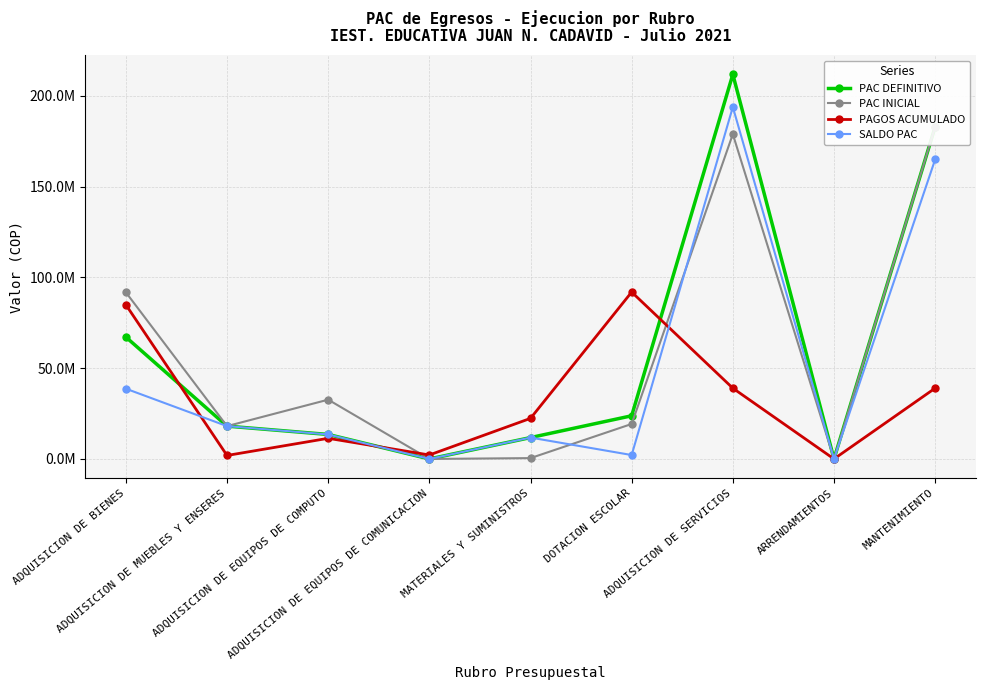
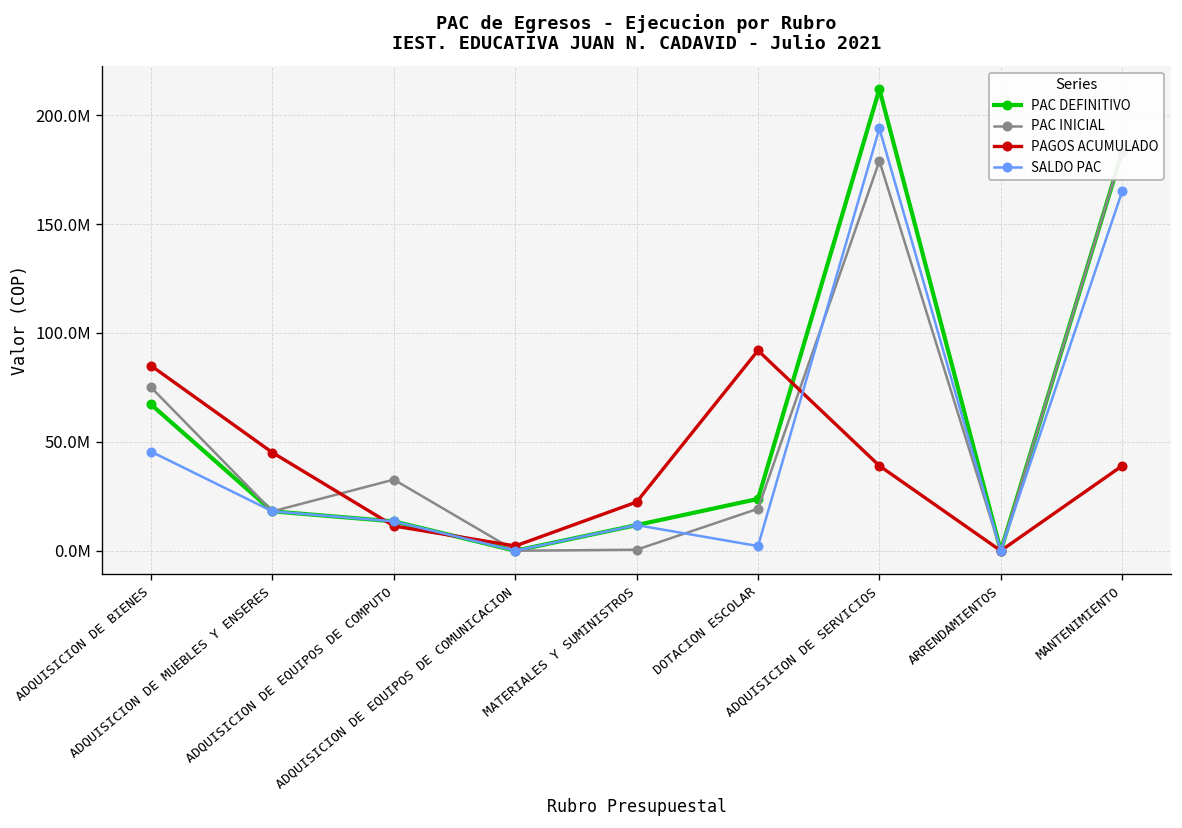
  {
    "PAC DEFINITIVO": {
      "ADQUISICION DE BIENES": 67000000,
      "DOTACION ESCOLAR": 24000000,
      "ADQUISICION DE SERVICIOS": 212000000
    },
    "PAC INICIAL": {
-     "ADQUISICION DE BIENES": 92000000,
+     "ADQUISICION DE BIENES": 75000000,
      "ADQUISICION DE EQUIPOS DE COMPUTO": 33000000,
      "MATERIALES Y SUMINISTROS": 0,
      "DOTACION ESCOLAR": 19000000,
      "ADQUISICION DE SERVICIOS": 179000000
    },
    "PAGOS ACUMULADO": {
      "ADQUISICION DE BIENES": 85000000,
-     "ADQUISICION DE MUEBLES Y ENSERES": 2000000,
+     "ADQUISICION DE MUEBLES Y ENSERES": 45000000,
      "ADQUISICION DE EQUIPOS DE COMPUTO": 11000000,
      "ADQUISICION DE EQUIPOS DE COMUNICACION": 2000000,
      "MATERIALES Y SUMINISTROS": 22000000,
      "DOTACION ESCOLAR": 92000000,
      "ADQUISICION DE SERVICIOS": 39000000,
      "MANTENIMIENTO": 39000000
    },
    "SALDO PAC": {
-     "ADQUISICION DE BIENES": 39000000,
+     "ADQUISICION DE BIENES": 46000000,
      "DOTACION ESCOLAR": 2000000,
      "ADQUISICION DE SERVICIOS": 194000000,
      "MANTENIMIENTO": 165000000
    }
  }
